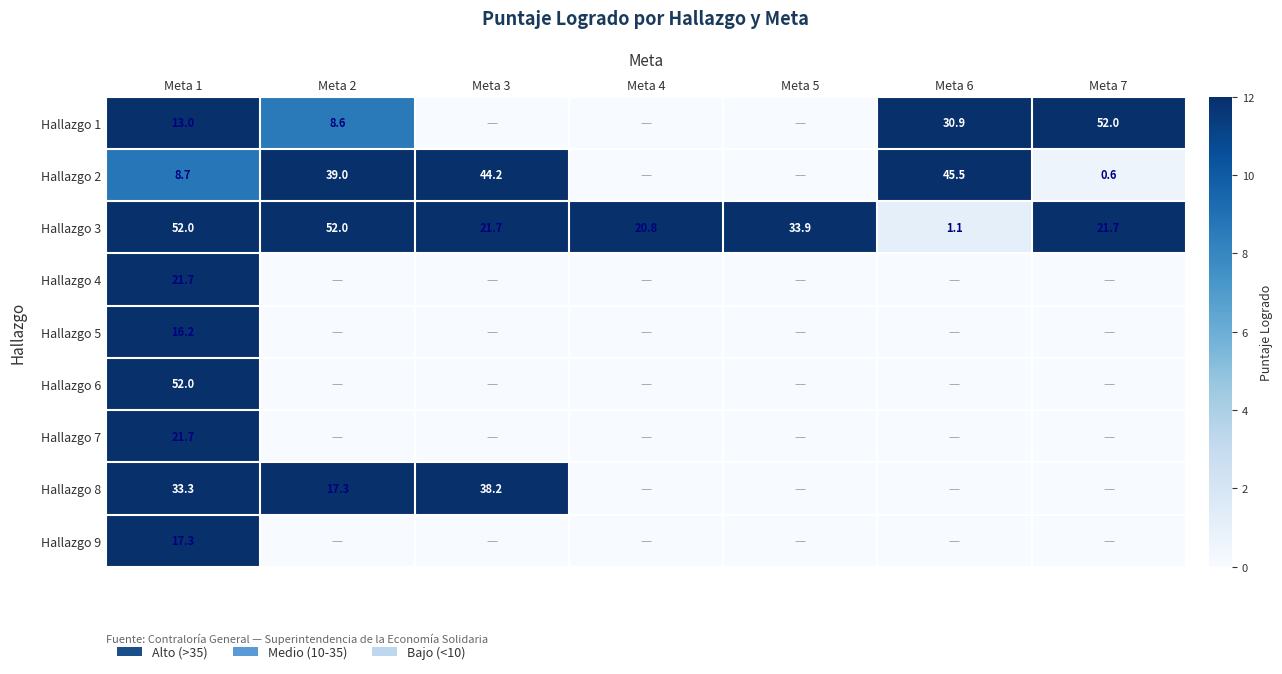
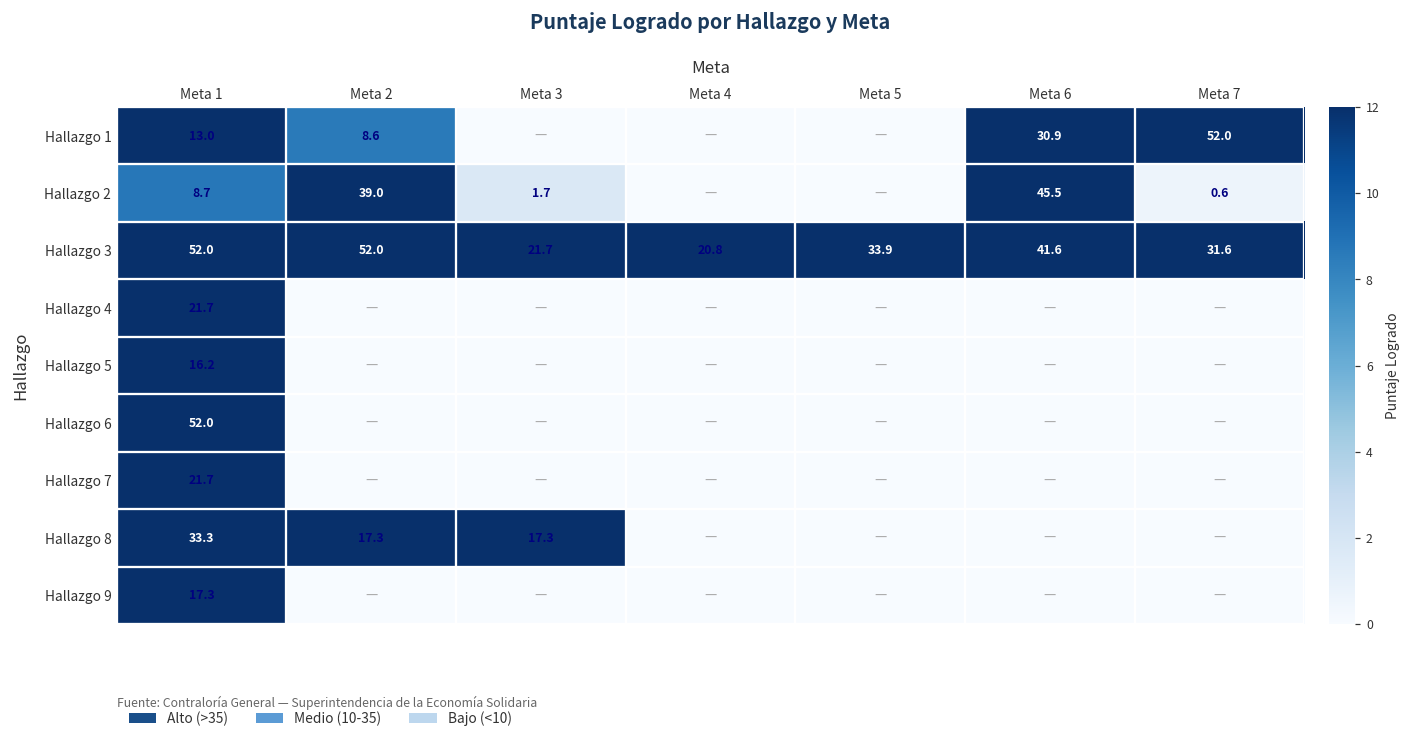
  {
    "Hallazgo 1": {
      "Meta 1": 13.0,
      "Meta 2": 8.6,
      "Meta 6": 30.9,
      "Meta 7": 52.0
    },
    "Hallazgo 2": {
      "Meta 1": 8.7,
      "Meta 2": 39.0,
-     "Meta 3": 44.2,
+     "Meta 3": 1.7,
      "Meta 6": 45.5,
      "Meta 7": 0.6
    },
    "Hallazgo 3": {
      "Meta 1": 52.0,
      "Meta 2": 52.0,
      "Meta 3": 21.7,
      "Meta 4": 20.8,
      "Meta 5": 33.9,
-     "Meta 6": 1.1,
-     "Meta 7": 21.7
+     "Meta 6": 41.6,
+     "Meta 7": 31.6
    },
    "Hallazgo 4": {
      "Meta 1": 21.7
    },
    "Hallazgo 5": {
      "Meta 1": 16.2
    },
    "Hallazgo 6": {
      "Meta 1": 52.0
    },
    "Hallazgo 7": {
      "Meta 1": 21.7
    },
    "Hallazgo 8": {
      "Meta 1": 33.3,
      "Meta 2": 17.3,
-     "Meta 3": 38.2
+     "Meta 3": 17.3
    },
    "Hallazgo 9": {
      "Meta 1": 17.3
    }
  }
